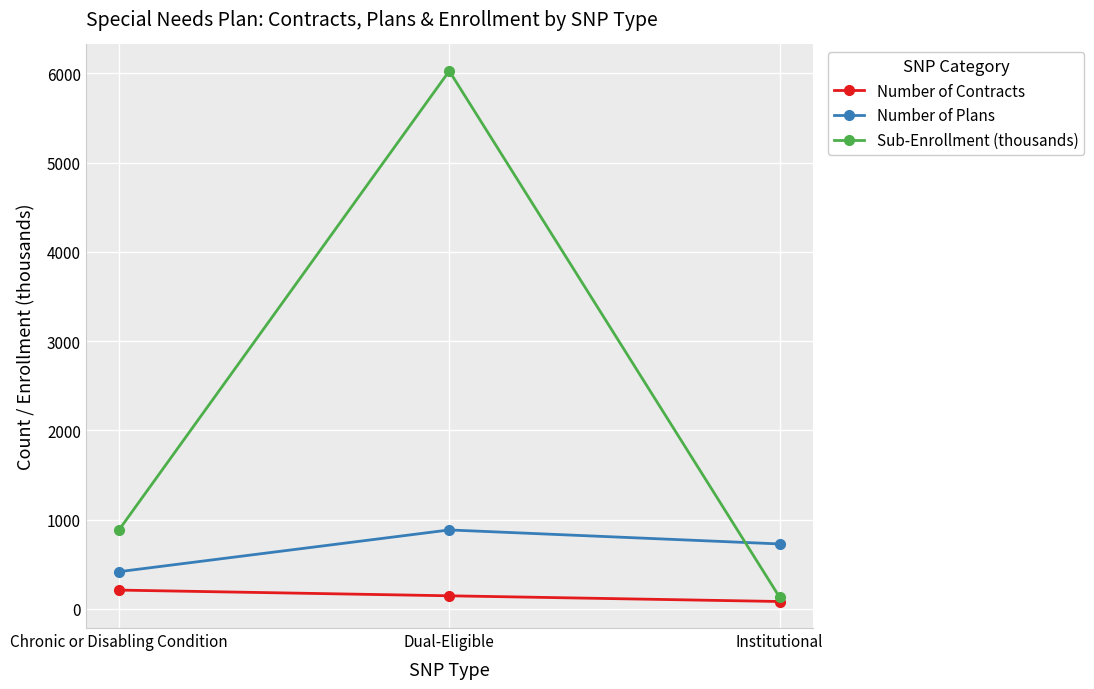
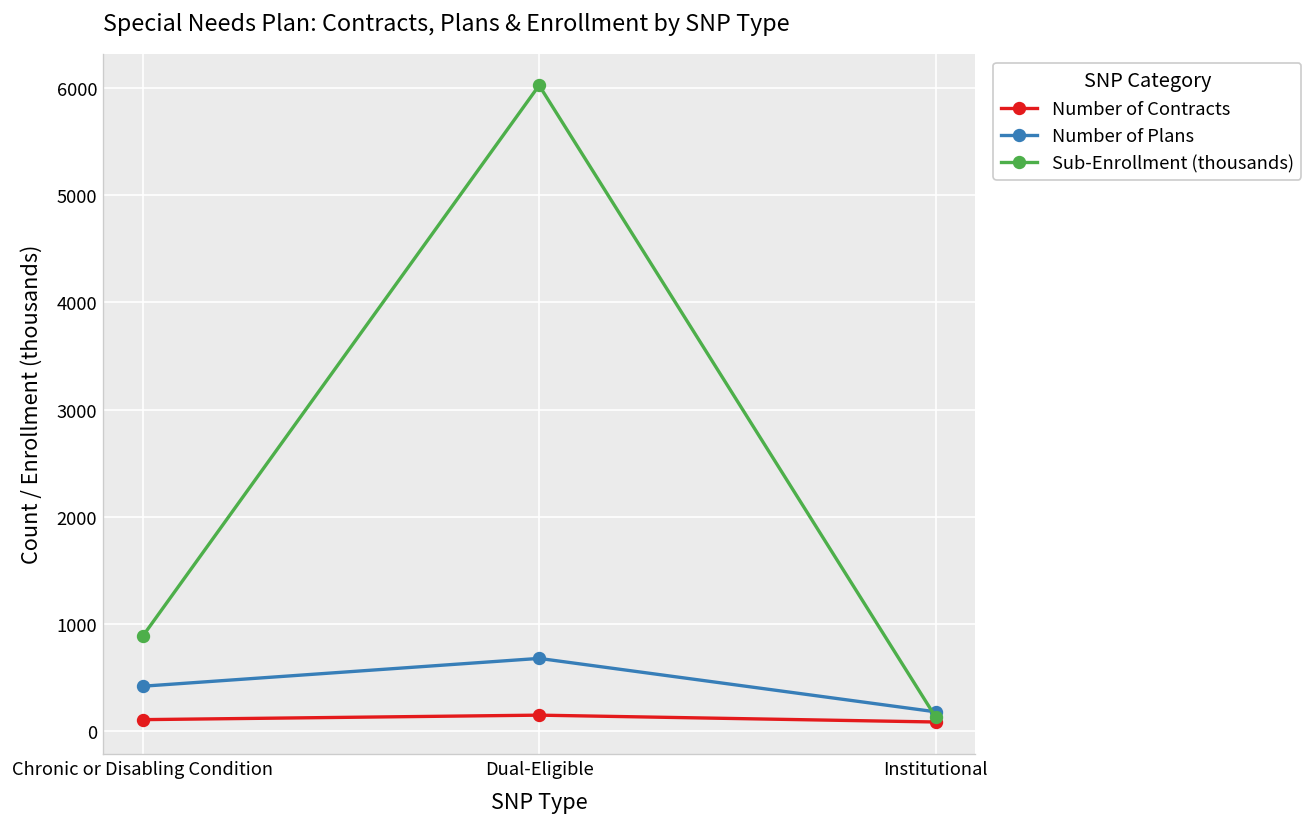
  {
    "Number of Contracts": {
-     "Chronic or Disabling Condition": 200,
+     "Chronic or Disabling Condition": 100,
      "Dual-Eligible": 100,
      "Institutional": 100
    },
    "Number of Plans": {
      "Chronic or Disabling Condition": 400,
-     "Dual-Eligible": 900,
-     "Institutional": 700
+     "Dual-Eligible": 700,
+     "Institutional": 200
    },
    "Sub-Enrollment (thousands)": {
      "Chronic or Disabling Condition": 900,
      "Dual-Eligible": 6000,
      "Institutional": 100
    }
  }
